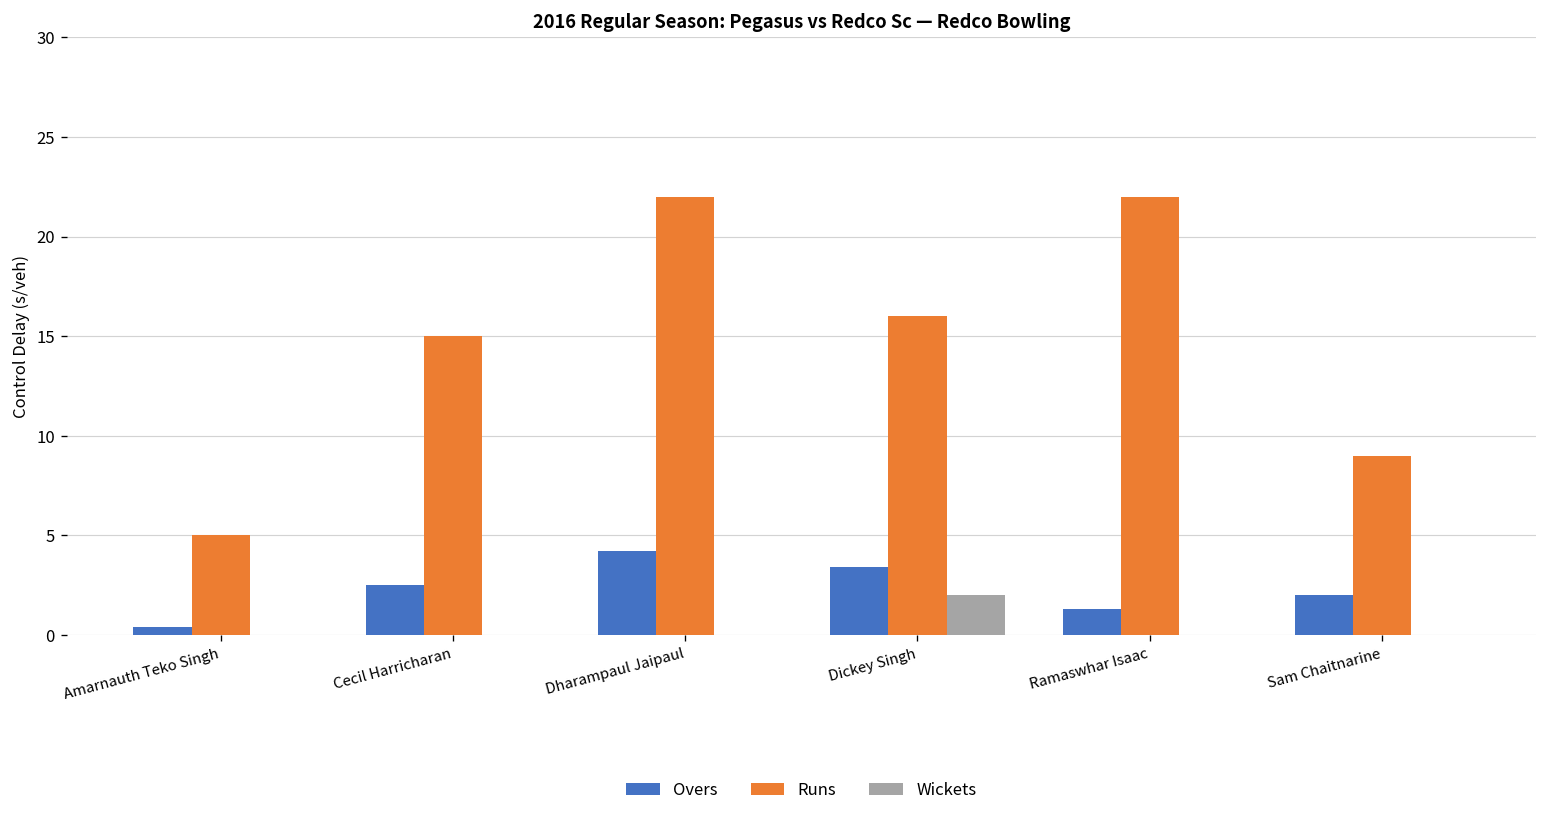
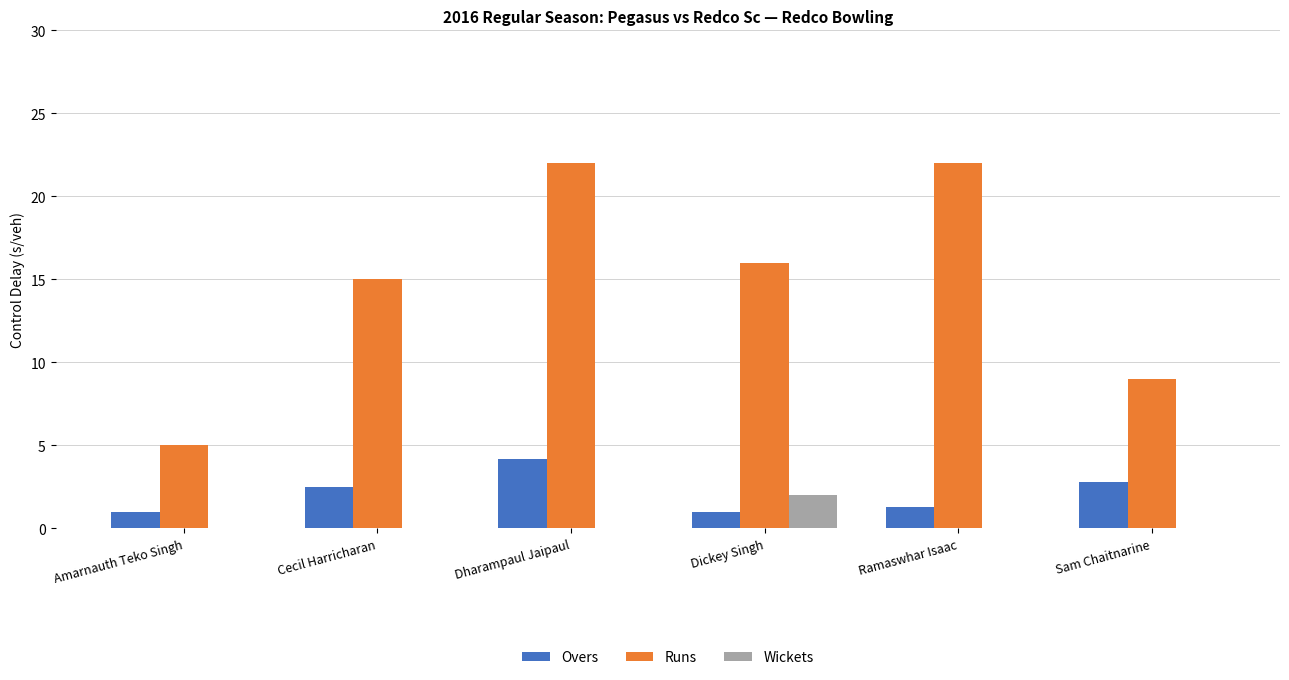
  {
    "Overs": {
-     "Amarnauth Teko Singh": 0.4,
+     "Amarnauth Teko Singh": 1.0,
      "Cecil Harricharan": 2.5,
      "Dharampaul Jaipaul": 4.2,
-     "Dickey Singh": 3.4,
+     "Dickey Singh": 1.0,
      "Ramaswhar Isaac": 1.3,
-     "Sam Chaitnarine": 2.0
+     "Sam Chaitnarine": 2.8
    },
    "Runs": {
      "Amarnauth Teko Singh": 5.0,
      "Cecil Harricharan": 15.0,
      "Dharampaul Jaipaul": 22.0,
      "Dickey Singh": 16.0,
      "Ramaswhar Isaac": 22.0,
      "Sam Chaitnarine": 9.0
    },
    "Wickets": {
      "Amarnauth Teko Singh": 0.0,
      "Cecil Harricharan": 0.0,
      "Dharampaul Jaipaul": 0.0,
      "Dickey Singh": 2.0,
      "Ramaswhar Isaac": 0.0,
      "Sam Chaitnarine": 0.0
    }
  }
